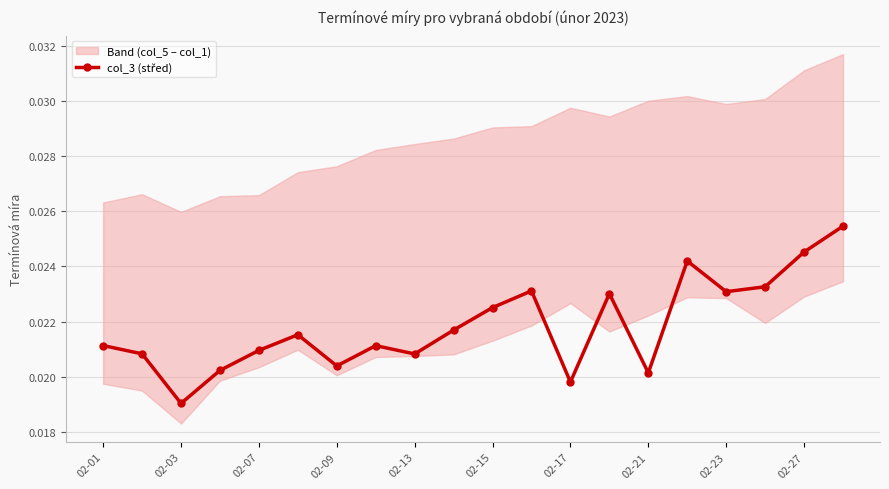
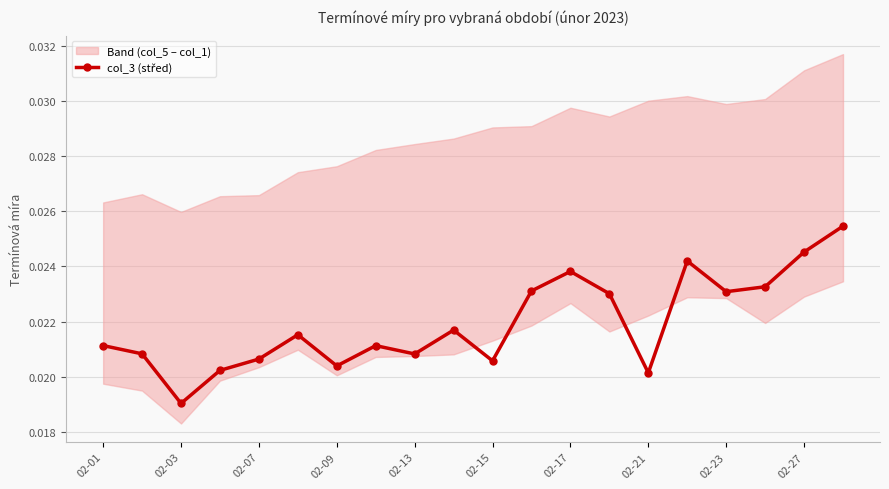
  {
    "col_3 (střed)": {
      "02-01": 0.0211,
      "02-03": 0.0190,
-     "02-07": 0.0210,
+     "02-07": 0.0206,
      "02-09": 0.0204,
      "02-13": 0.0208,
-     "02-15": 0.0225,
-     "02-17": 0.0198,
+     "02-15": 0.0206,
+     "02-17": 0.0238,
      "02-21": 0.0201,
      "02-23": 0.0231,
      "02-27": 0.0245
    }
  }
